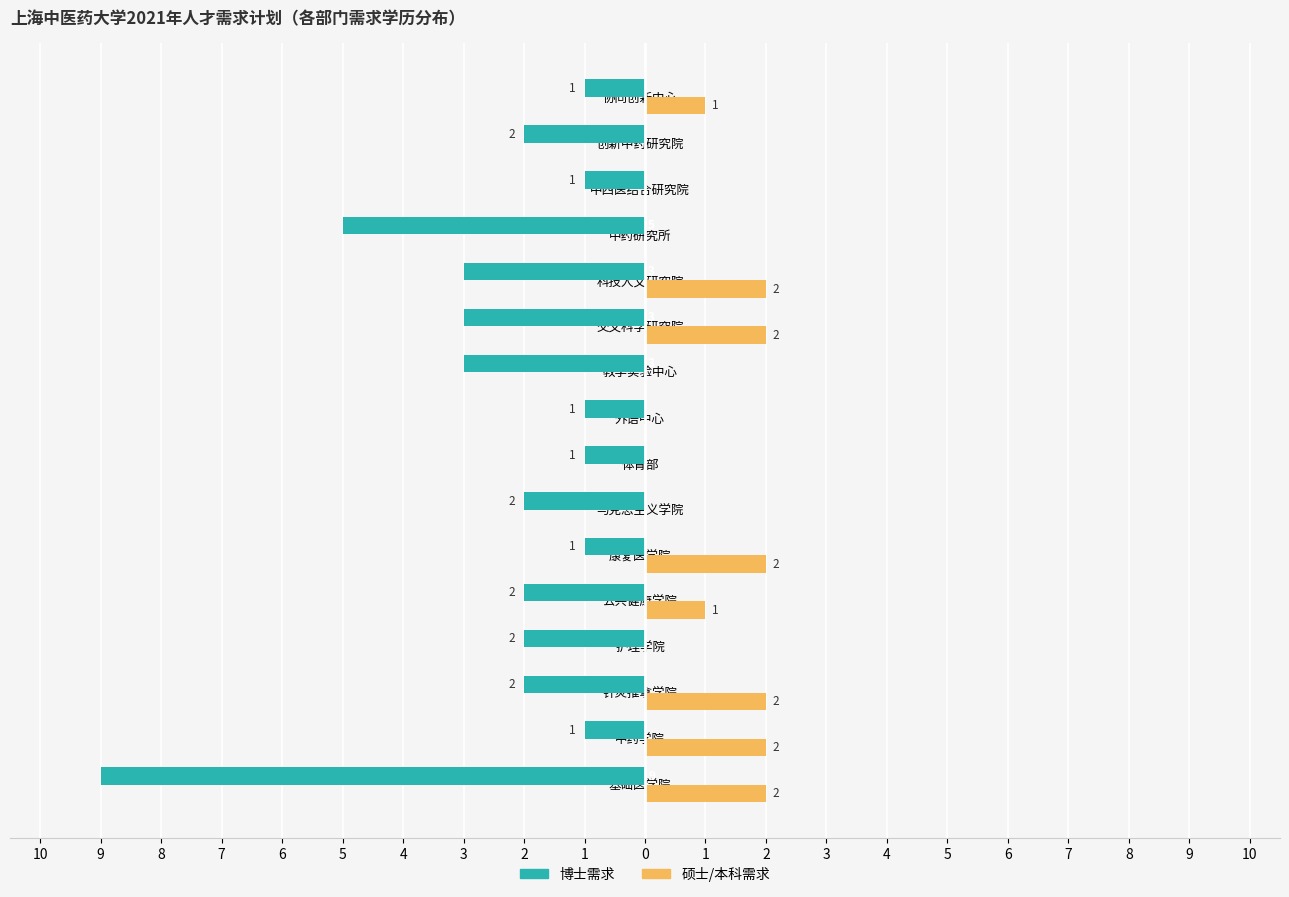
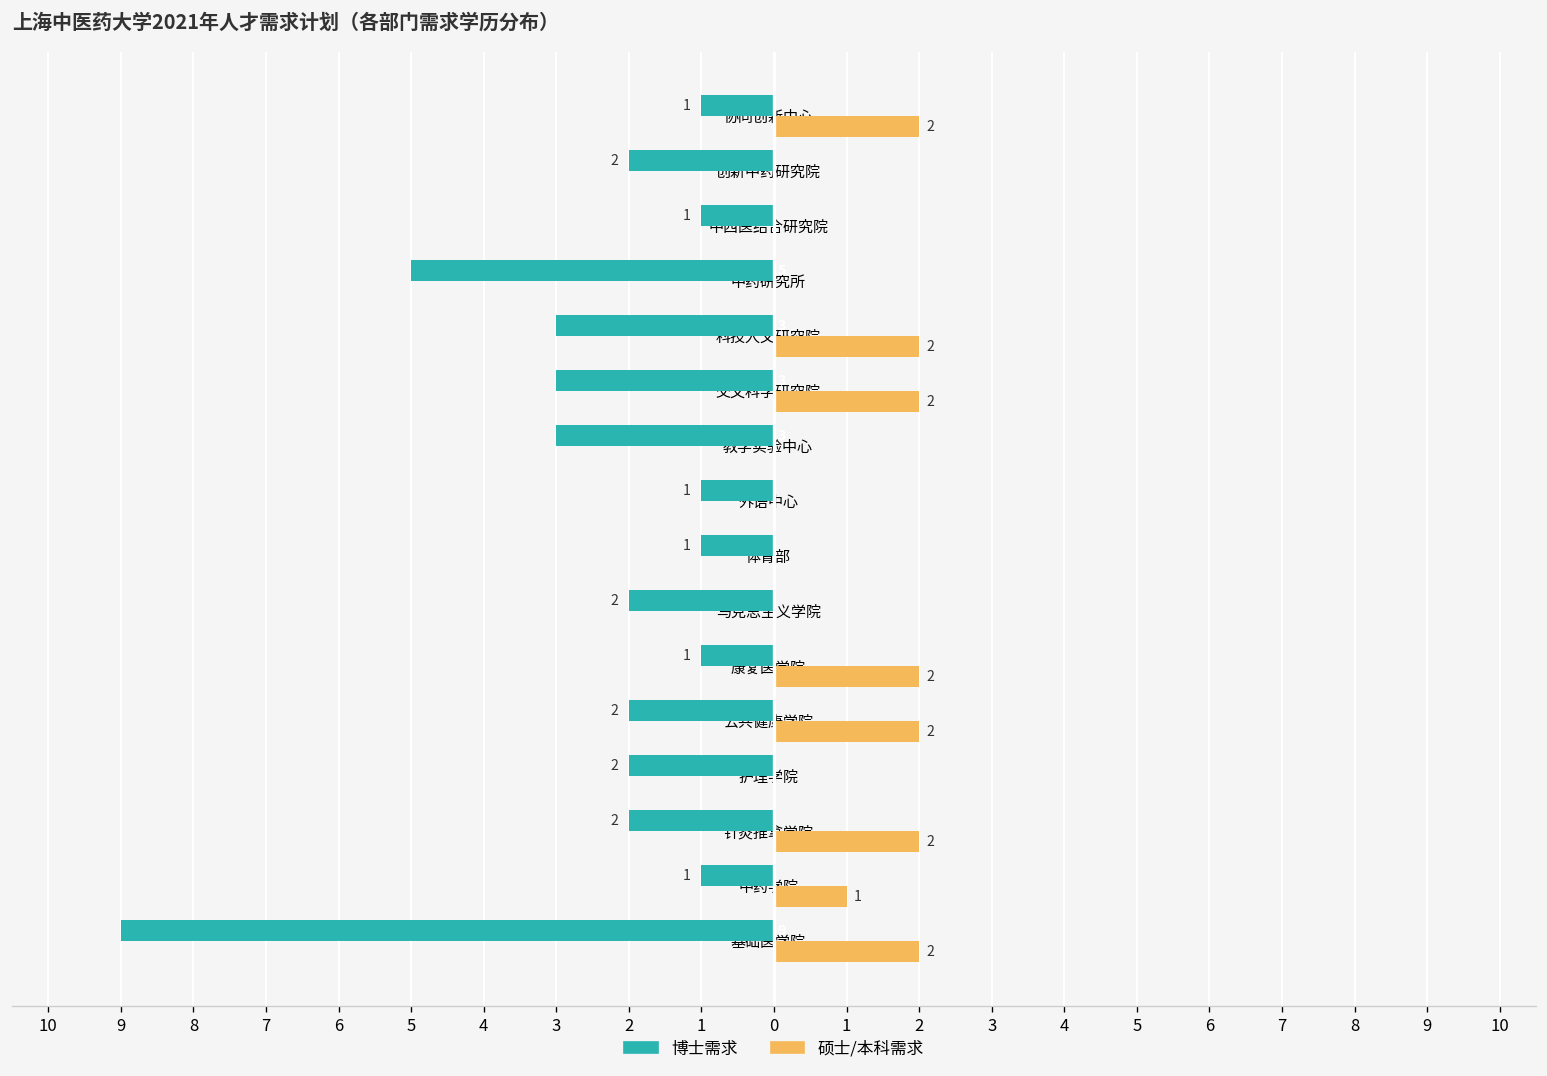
  {
    "硕士/本科需求": {
-     "协同创新中心": 1,
+     "协同创新中心": 2,
      "科技人文研究院": 2,
      "交叉科学研究院": 2,
      "康复医学院": 2,
-     "公共健康学院": 1,
+     "公共健康学院": 2,
      "针灸推拿学院": 2,
-     "中药学院": 2,
+     "中药学院": 1,
      "基础医学院": 2
    }
  }
